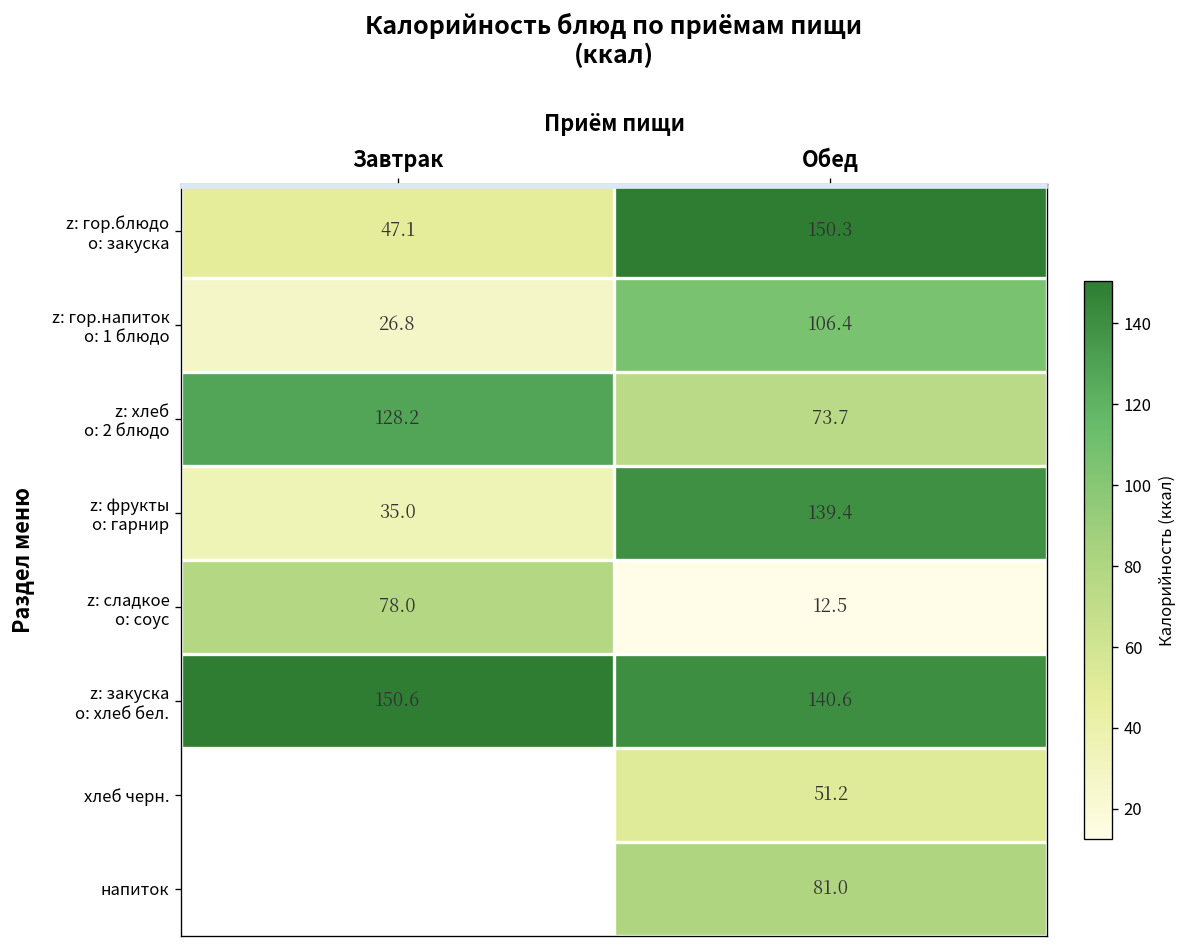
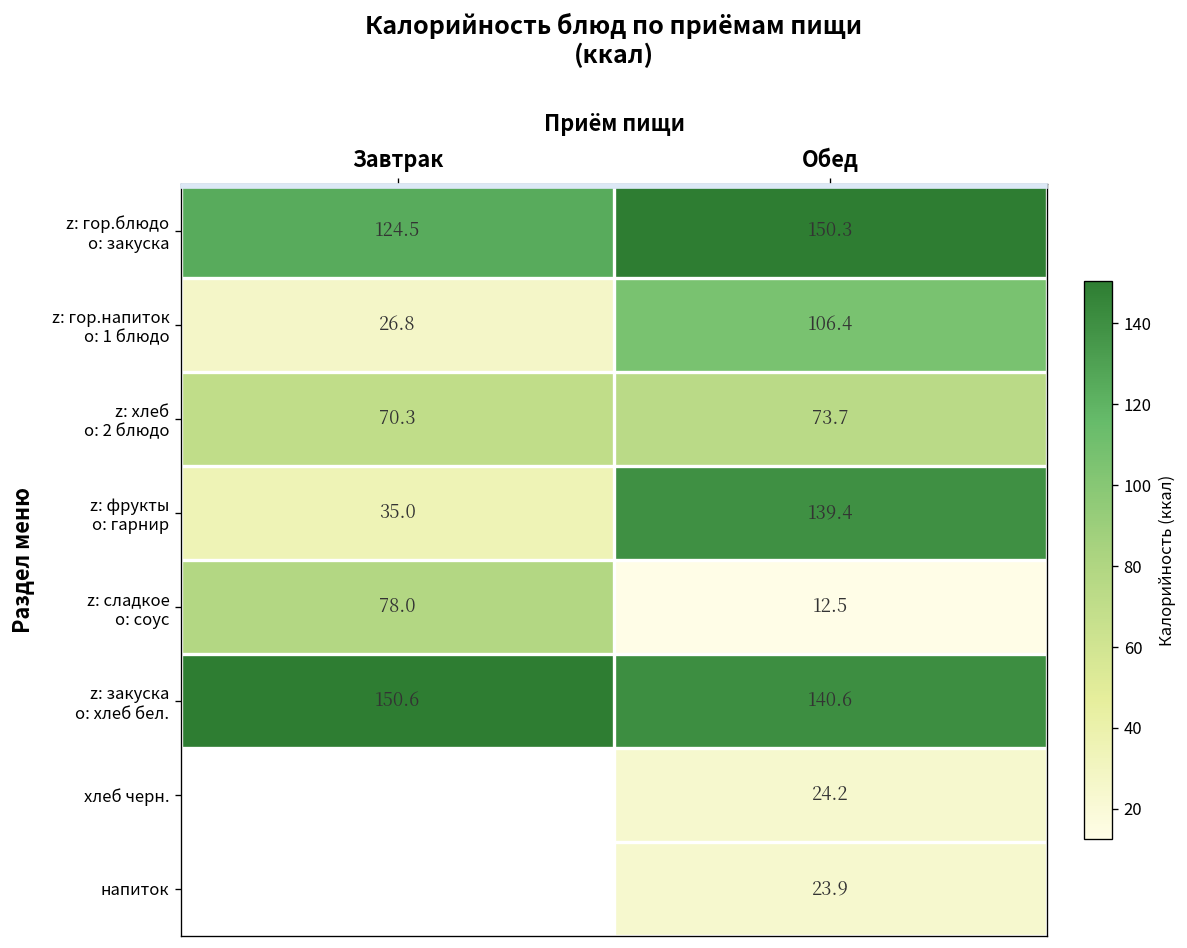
  {
    "z: гор.блюдо o: закуска": {
-     "Завтрак": 47.1,
+     "Завтрак": 124.5,
      "Обед": 150.3
    },
    "z: гор.напиток o: 1 блюдо": {
      "Завтрак": 26.8,
      "Обед": 106.4
    },
    "z: хлеб o: 2 блюдо": {
-     "Завтрак": 128.2,
+     "Завтрак": 70.3,
      "Обед": 73.7
    },
    "z: фрукты o: гарнир": {
      "Завтрак": 35.0,
      "Обед": 139.4
    },
    "z: сладкое o: соус": {
      "Завтрак": 78.0,
      "Обед": 12.5
    },
    "z: закуска o: хлеб бел.": {
      "Завтрак": 150.6,
      "Обед": 140.6
    },
    "хлеб черн.": {
-     "Обед": 51.2
+     "Обед": 24.2
    },
    "напиток": {
-     "Обед": 81.0
+     "Обед": 23.9
    }
  }
